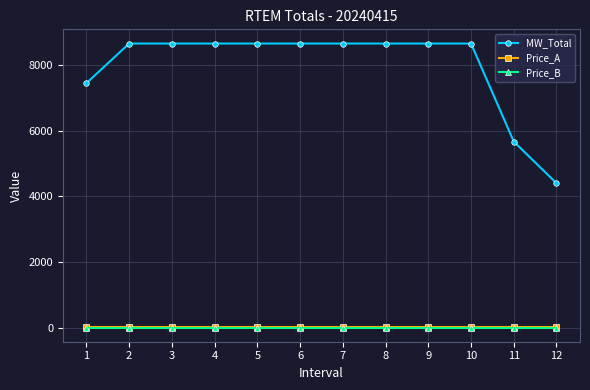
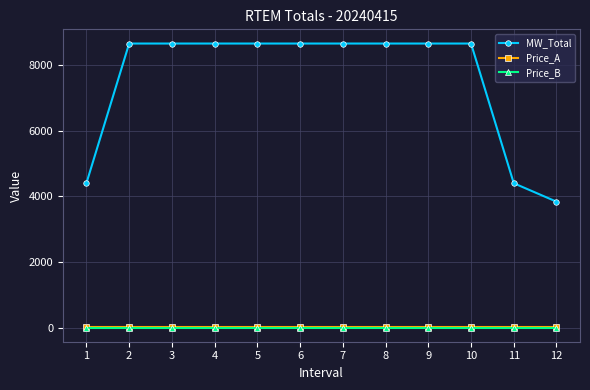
  {
    "MW_Total": {
-     "1": 7400,
+     "1": 4400,
      "2": 8600,
      "3": 8600,
      "4": 8600,
      "5": 8600,
      "6": 8600,
      "7": 8600,
      "8": 8600,
      "9": 8600,
      "10": 8600,
-     "11": 5700,
-     "12": 4400
+     "11": 4400,
+     "12": 3800
    }
  }
